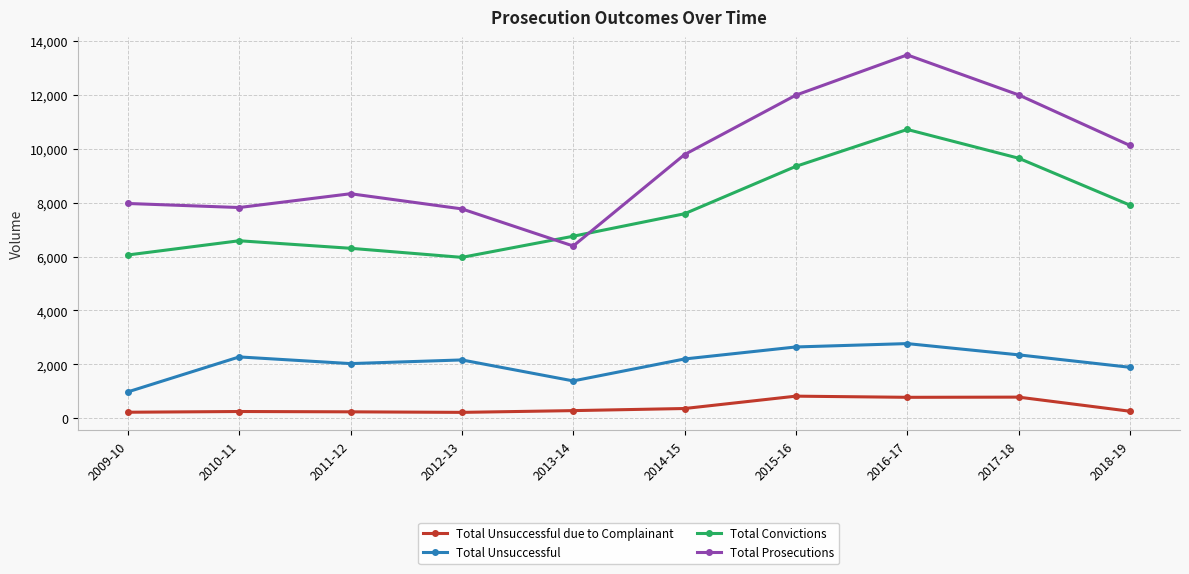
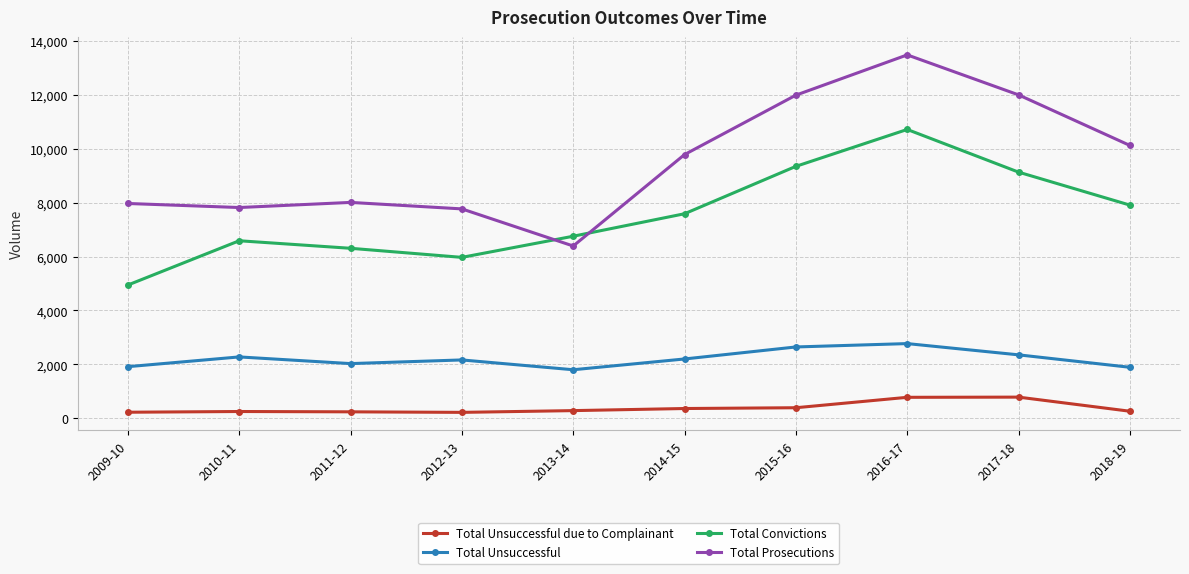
  {
    "Total Unsuccessful due to Complainant": {
      "2009-10": "200",
      "2010-11": "200",
      "2011-12": "200",
      "2012-13": "200",
      "2013-14": "300",
      "2014-15": "400",
-     "2015-16": "800",
+     "2015-16": "400",
      "2016-17": "800",
      "2017-18": "800",
      "2018-19": "300"
    },
    "Total Unsuccessful": {
-     "2009-10": "1,000",
+     "2009-10": "1,900",
      "2010-11": "2,300",
      "2011-12": "2,000",
      "2012-13": "2,200",
-     "2013-14": "1,400",
+     "2013-14": "1,800",
      "2014-15": "2,200",
      "2015-16": "2,600",
      "2016-17": "2,800",
      "2017-18": "2,400",
      "2018-19": "1,900"
    },
    "Total Convictions": {
-     "2009-10": "6,100",
+     "2009-10": "4,900",
      "2010-11": "6,600",
      "2011-12": "6,300",
      "2012-13": "6,000",
      "2013-14": "6,800",
      "2014-15": "7,600",
      "2015-16": "9,400",
      "2016-17": "10,700",
-     "2017-18": "9,700",
+     "2017-18": "9,100",
      "2018-19": "7,900"
    },
    "Total Prosecutions": {
      "2009-10": "8,000",
      "2010-11": "7,800",
-     "2011-12": "8,300",
+     "2011-12": "8,000",
      "2012-13": "7,800",
      "2013-14": "6,400",
      "2014-15": "9,800",
      "2015-16": "12,000",
      "2016-17": "13,500",
      "2017-18": "12,000",
      "2018-19": "10,100"
    }
  }
